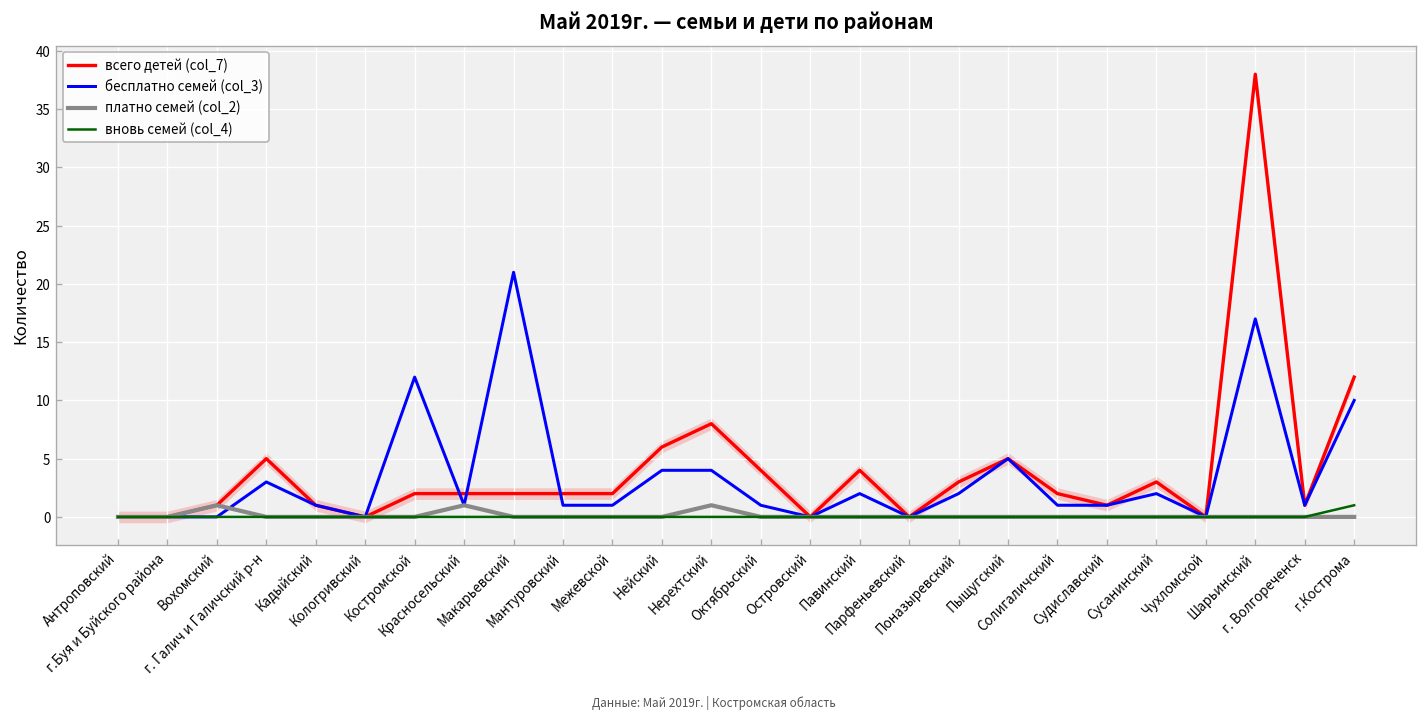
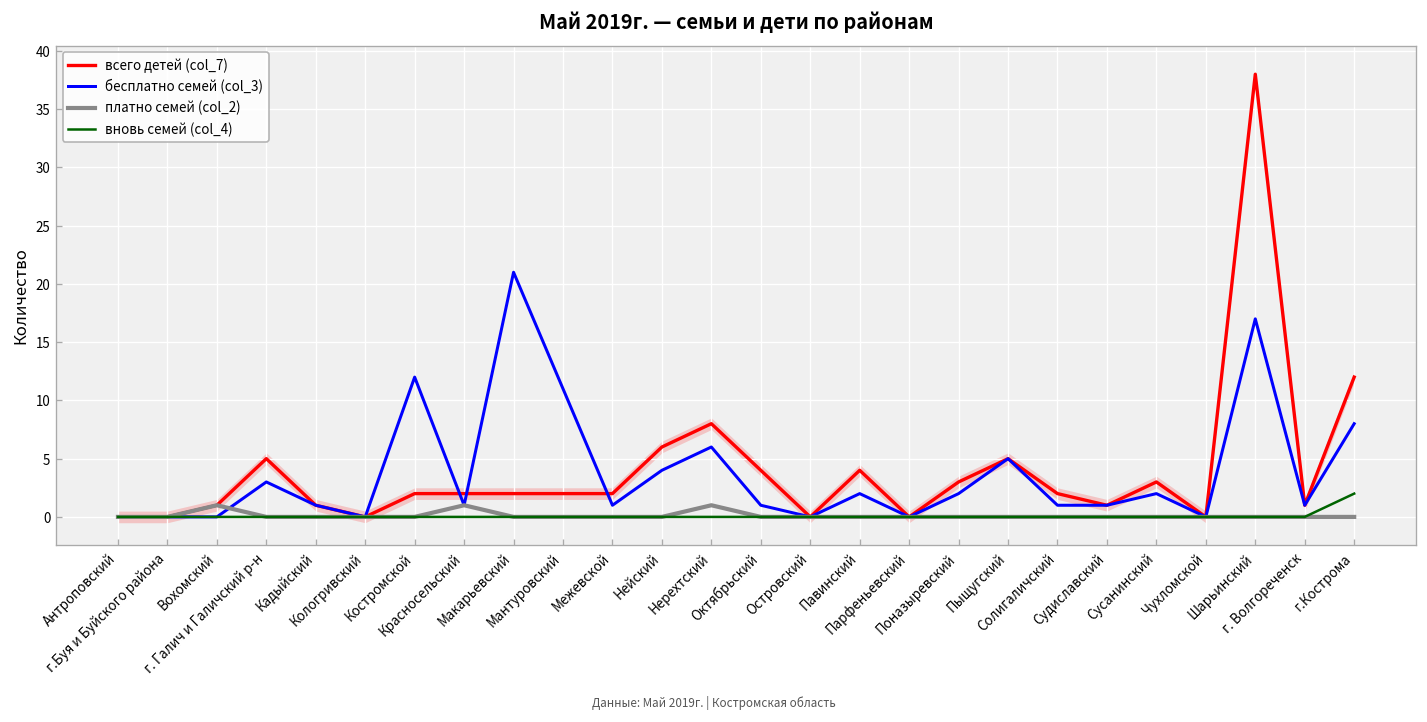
  {
    "бесплатно семей (col_3)": {
      "г. Галич и Галичский р-н": 3,
      "Костромской": 12,
      "Макарьевский": 21,
-     "Мантуровский": 1,
+     "Мантуровский": 11,
      "Межевской": 1,
      "Нейский": 4,
-     "Нерехтский": 4,
+     "Нерехтский": 6,
      "Октябрьский": 1,
      "Павинский": 2,
      "Поназыревский": 2,
      "Солигаличский": 1,
      "Сусанинский": 2,
      "Шарьинский": 17,
-     "г.Кострома": 10
+     "г.Кострома": 8
    },
    "платно семей (col_2)": {
      "Нерехтский": 1,
      "г.Кострома": 0
    },
    "вновь семей (col_4)": {
      "Красносельский": 0,
      "Нерехтский": 0,
-     "г.Кострома": 1
+     "г.Кострома": 2
    }
  }
